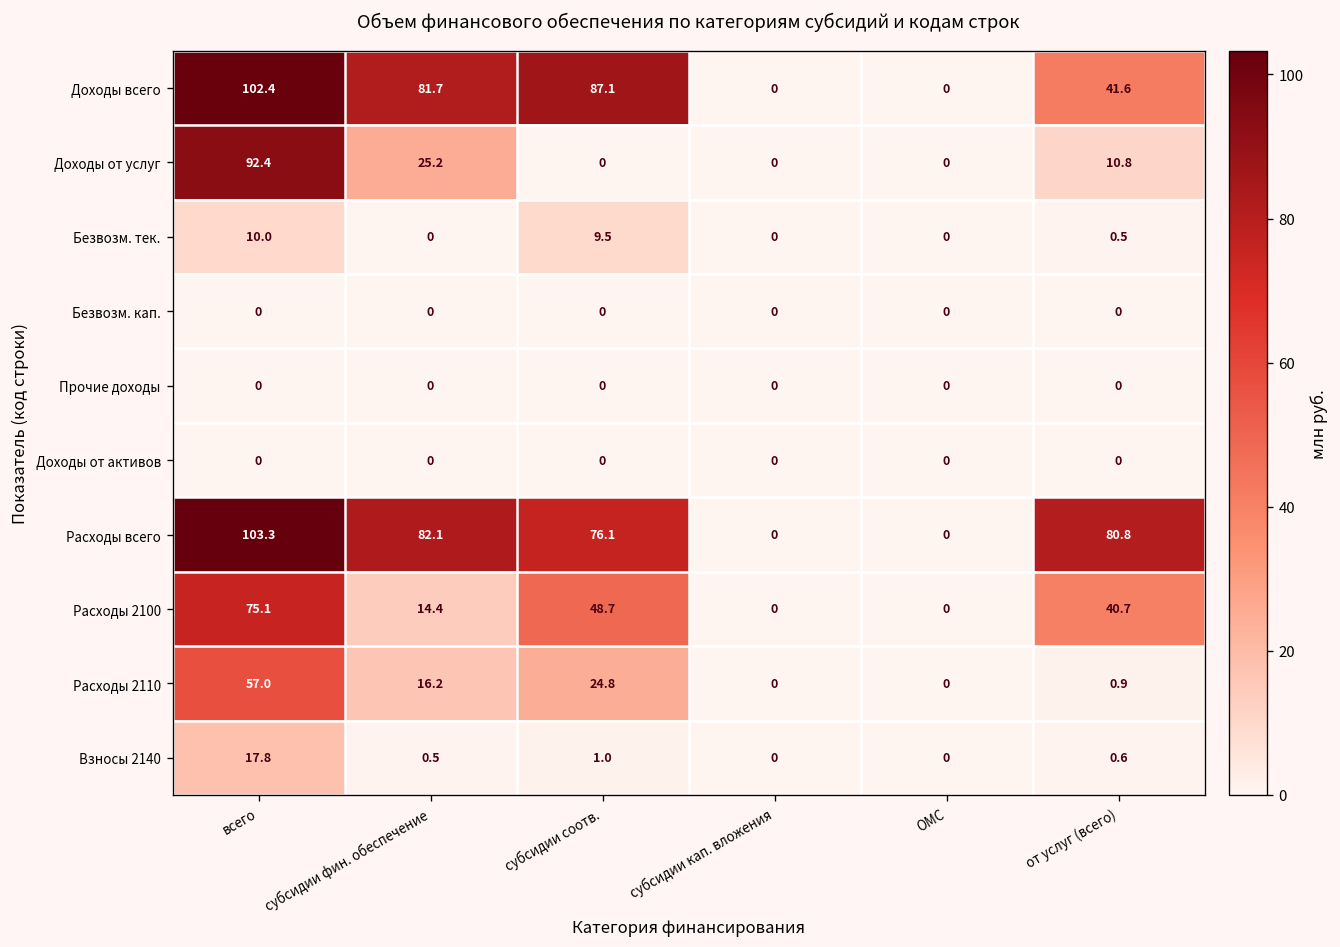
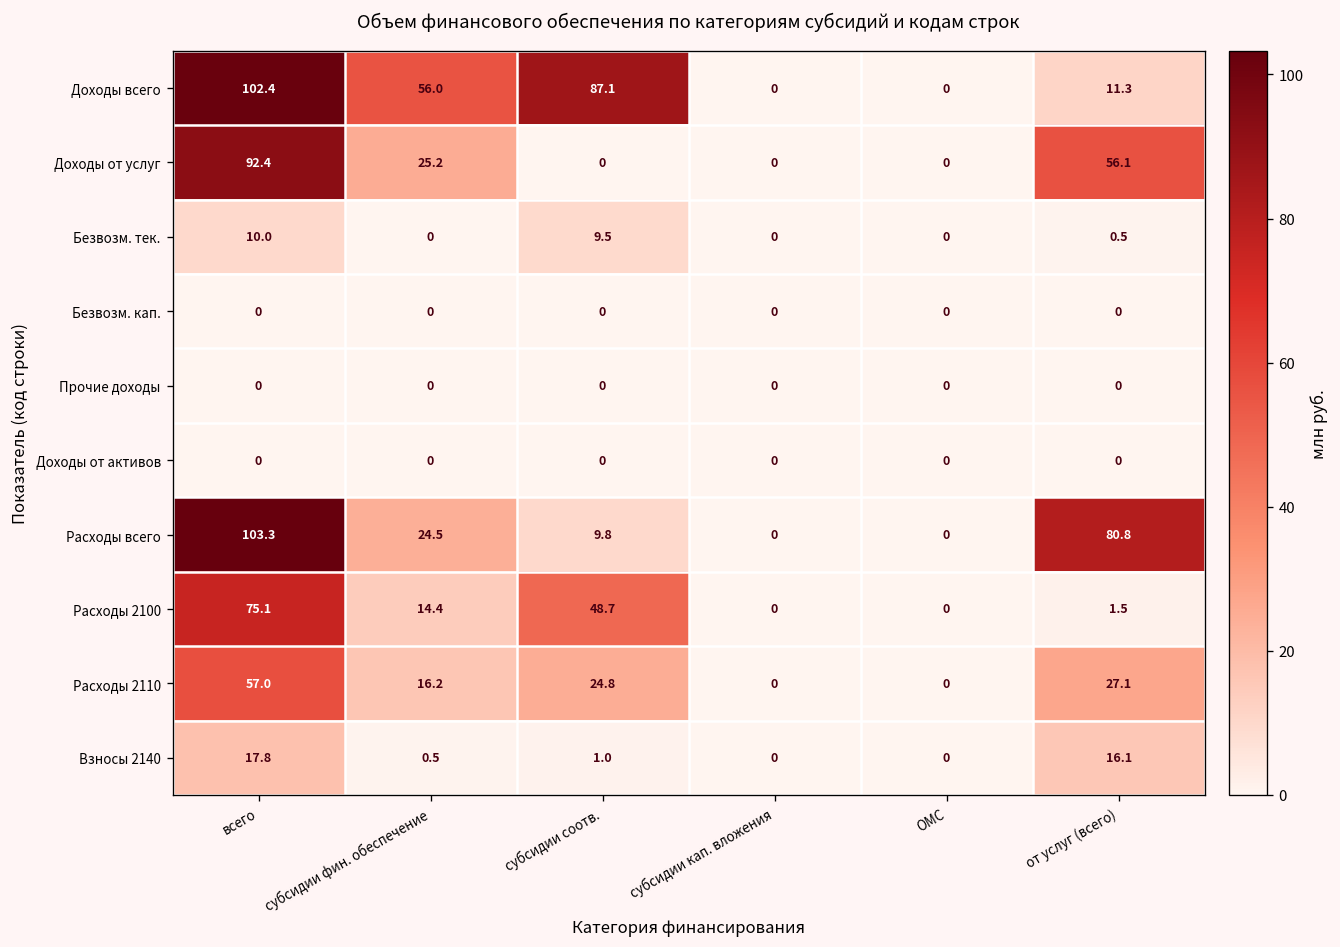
  {
    "Доходы всего": {
      "всего": 102.4,
-     "субсидии фин. обеспечение": 81.7,
+     "субсидии фин. обеспечение": 56.0,
      "субсидии соотв.": 87.1,
      "субсидии кап. вложения": 0,
      "ОМС": 0,
-     "от услуг (всего)": 41.6
+     "от услуг (всего)": 11.3
    },
    "Доходы от услуг": {
      "всего": 92.4,
      "субсидии фин. обеспечение": 25.2,
      "субсидии соотв.": 0,
      "субсидии кап. вложения": 0,
      "ОМС": 0,
-     "от услуг (всего)": 10.8
+     "от услуг (всего)": 56.1
    },
    "Безвозм. тек.": {
      "всего": 10.0,
      "субсидии фин. обеспечение": 0,
      "субсидии соотв.": 9.5,
      "субсидии кап. вложения": 0,
      "ОМС": 0,
      "от услуг (всего)": 0.5
    },
    "Безвозм. кап.": {
      "всего": 0,
      "субсидии фин. обеспечение": 0,
      "субсидии соотв.": 0,
      "субсидии кап. вложения": 0,
      "ОМС": 0,
      "от услуг (всего)": 0
    },
    "Прочие доходы": {
      "всего": 0,
      "субсидии фин. обеспечение": 0,
      "субсидии соотв.": 0,
      "субсидии кап. вложения": 0,
      "ОМС": 0,
      "от услуг (всего)": 0
    },
    "Доходы от активов": {
      "всего": 0,
      "субсидии фин. обеспечение": 0,
      "субсидии соотв.": 0,
      "субсидии кап. вложения": 0,
      "ОМС": 0,
      "от услуг (всего)": 0
    },
    "Расходы всего": {
      "всего": 103.3,
-     "субсидии фин. обеспечение": 82.1,
-     "субсидии соотв.": 76.1,
+     "субсидии фин. обеспечение": 24.5,
+     "субсидии соотв.": 9.8,
      "субсидии кап. вложения": 0,
      "ОМС": 0,
      "от услуг (всего)": 80.8
    },
    "Расходы 2100": {
      "всего": 75.1,
      "субсидии фин. обеспечение": 14.4,
      "субсидии соотв.": 48.7,
      "субсидии кап. вложения": 0,
      "ОМС": 0,
-     "от услуг (всего)": 40.7
+     "от услуг (всего)": 1.5
    },
    "Расходы 2110": {
      "всего": 57.0,
      "субсидии фин. обеспечение": 16.2,
      "субсидии соотв.": 24.8,
      "субсидии кап. вложения": 0,
      "ОМС": 0,
-     "от услуг (всего)": 0.9
+     "от услуг (всего)": 27.1
    },
    "Взносы 2140": {
      "всего": 17.8,
      "субсидии фин. обеспечение": 0.5,
      "субсидии соотв.": 1.0,
      "субсидии кап. вложения": 0,
      "ОМС": 0,
-     "от услуг (всего)": 0.6
+     "от услуг (всего)": 16.1
    }
  }
